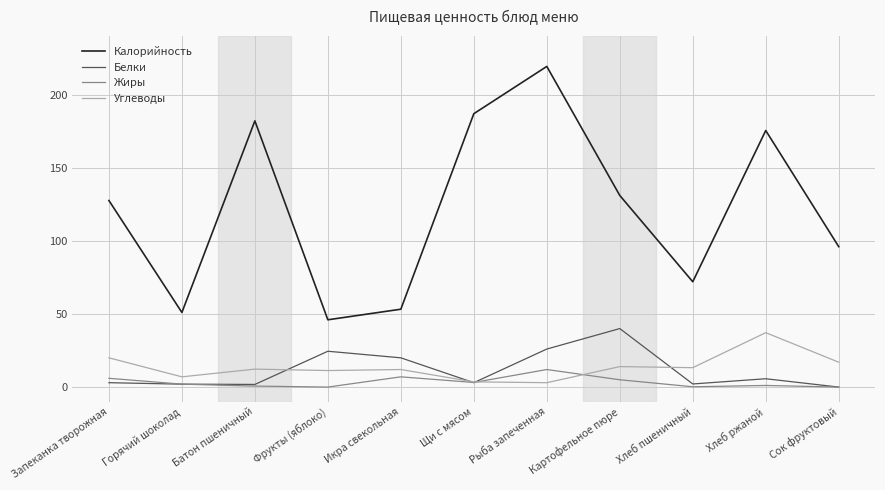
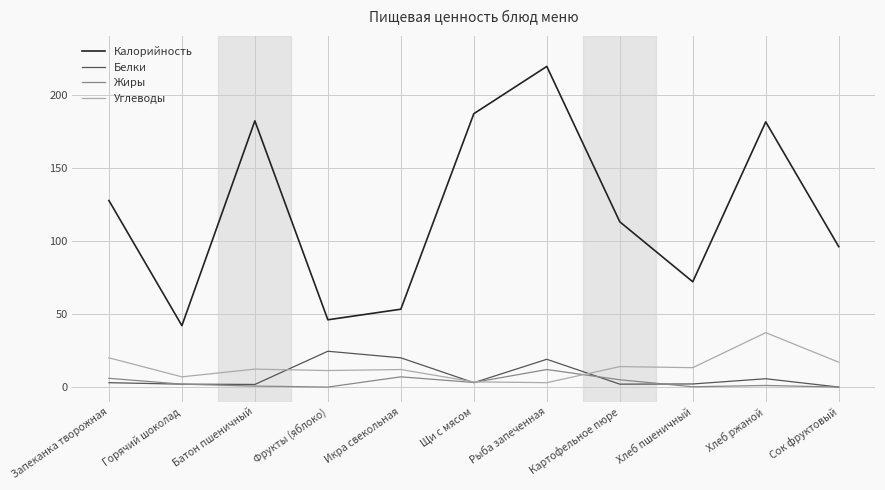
  {
    "Калорийность": {
      "Запеканка творожная": 128,
-     "Горячий шоколад": 51,
+     "Горячий шоколад": 42,
      "Батон пшеничный": 182,
      "Фрукты (яблоко)": 46,
      "Икра свекольная": 53,
      "Щи с мясом": 187,
      "Рыба запеченная": 219,
-     "Картофельное пюре": 131,
+     "Картофельное пюре": 113,
      "Хлеб пшеничный": 72,
-     "Хлеб ржаной": 175,
+     "Хлеб ржаной": 181,
      "Сок фруктовый": 96
    },
    "Белки": {
      "Запеканка творожная": 3,
      "Фрукты (яблоко)": 25,
      "Икра свекольная": 20,
-     "Рыба запеченная": 26,
-     "Картофельное пюре": 40,
+     "Рыба запеченная": 19,
+     "Картофельное пюре": 2,
      "Хлеб пшеничный": 2,
      "Хлеб ржаной": 6
    }
  }
